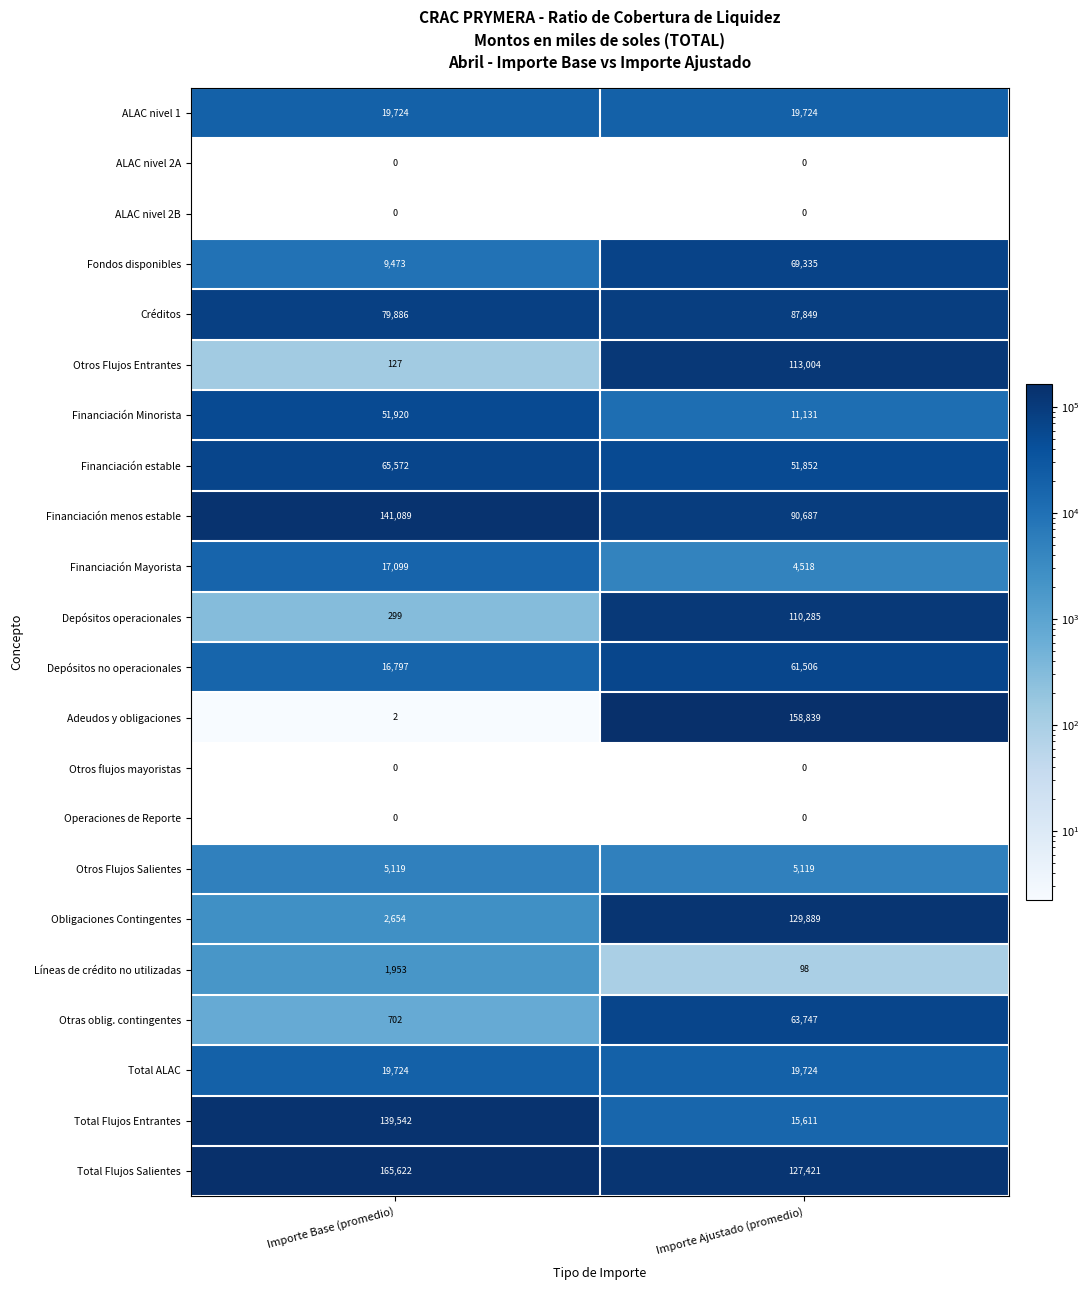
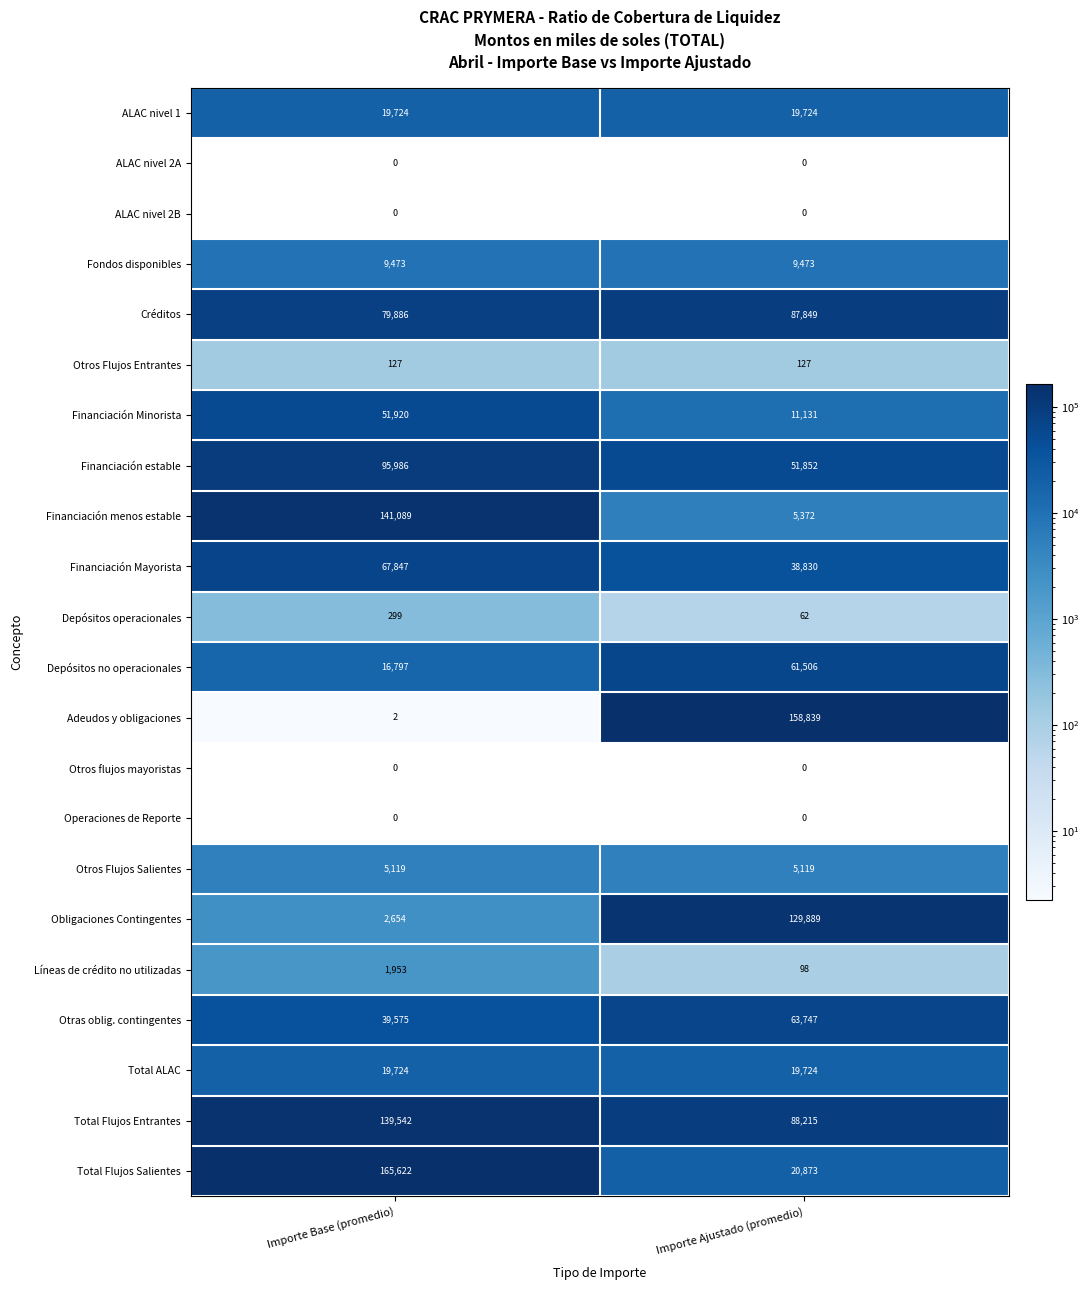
  {
    "ALAC nivel 1": {
      "Importe Base (promedio)": "19,724",
      "Importe Ajustado (promedio)": "19,724"
    },
    "Fondos disponibles": {
      "Importe Base (promedio)": "9,473",
-     "Importe Ajustado (promedio)": "69,335"
+     "Importe Ajustado (promedio)": "9,473"
    },
    "Créditos": {
      "Importe Base (promedio)": "79,886",
      "Importe Ajustado (promedio)": "87,849"
    },
    "Otros Flujos Entrantes": {
      "Importe Base (promedio)": "127",
-     "Importe Ajustado (promedio)": "113,004"
+     "Importe Ajustado (promedio)": "127"
    },
    "Financiación Minorista": {
      "Importe Base (promedio)": "51,920",
      "Importe Ajustado (promedio)": "11,131"
    },
    "Financiación estable": {
-     "Importe Base (promedio)": "65,572",
+     "Importe Base (promedio)": "95,986",
      "Importe Ajustado (promedio)": "51,852"
    },
    "Financiación menos estable": {
      "Importe Base (promedio)": "141,089",
-     "Importe Ajustado (promedio)": "90,687"
+     "Importe Ajustado (promedio)": "5,372"
    },
    "Financiación Mayorista": {
-     "Importe Base (promedio)": "17,099",
-     "Importe Ajustado (promedio)": "4,518"
+     "Importe Base (promedio)": "67,847",
+     "Importe Ajustado (promedio)": "38,830"
    },
    "Depósitos operacionales": {
      "Importe Base (promedio)": "299",
-     "Importe Ajustado (promedio)": "110,285"
+     "Importe Ajustado (promedio)": "62"
    },
    "Depósitos no operacionales": {
      "Importe Base (promedio)": "16,797",
      "Importe Ajustado (promedio)": "61,506"
    },
    "Adeudos y obligaciones": {
      "Importe Base (promedio)": "2",
      "Importe Ajustado (promedio)": "158,839"
    },
    "Otros Flujos Salientes": {
      "Importe Base (promedio)": "5,119",
      "Importe Ajustado (promedio)": "5,119"
    },
    "Obligaciones Contingentes": {
      "Importe Base (promedio)": "2,654",
      "Importe Ajustado (promedio)": "129,889"
    },
    "Líneas de crédito no utilizadas": {
      "Importe Base (promedio)": "1,953",
      "Importe Ajustado (promedio)": "98"
    },
    "Otras oblig. contingentes": {
-     "Importe Base (promedio)": "702",
+     "Importe Base (promedio)": "39,575",
      "Importe Ajustado (promedio)": "63,747"
    },
    "Total ALAC": {
      "Importe Base (promedio)": "19,724",
      "Importe Ajustado (promedio)": "19,724"
    },
    "Total Flujos Entrantes": {
      "Importe Base (promedio)": "139,542",
-     "Importe Ajustado (promedio)": "15,611"
+     "Importe Ajustado (promedio)": "88,215"
    },
    "Total Flujos Salientes": {
      "Importe Base (promedio)": "165,622",
-     "Importe Ajustado (promedio)": "127,421"
+     "Importe Ajustado (promedio)": "20,873"
    }
  }
